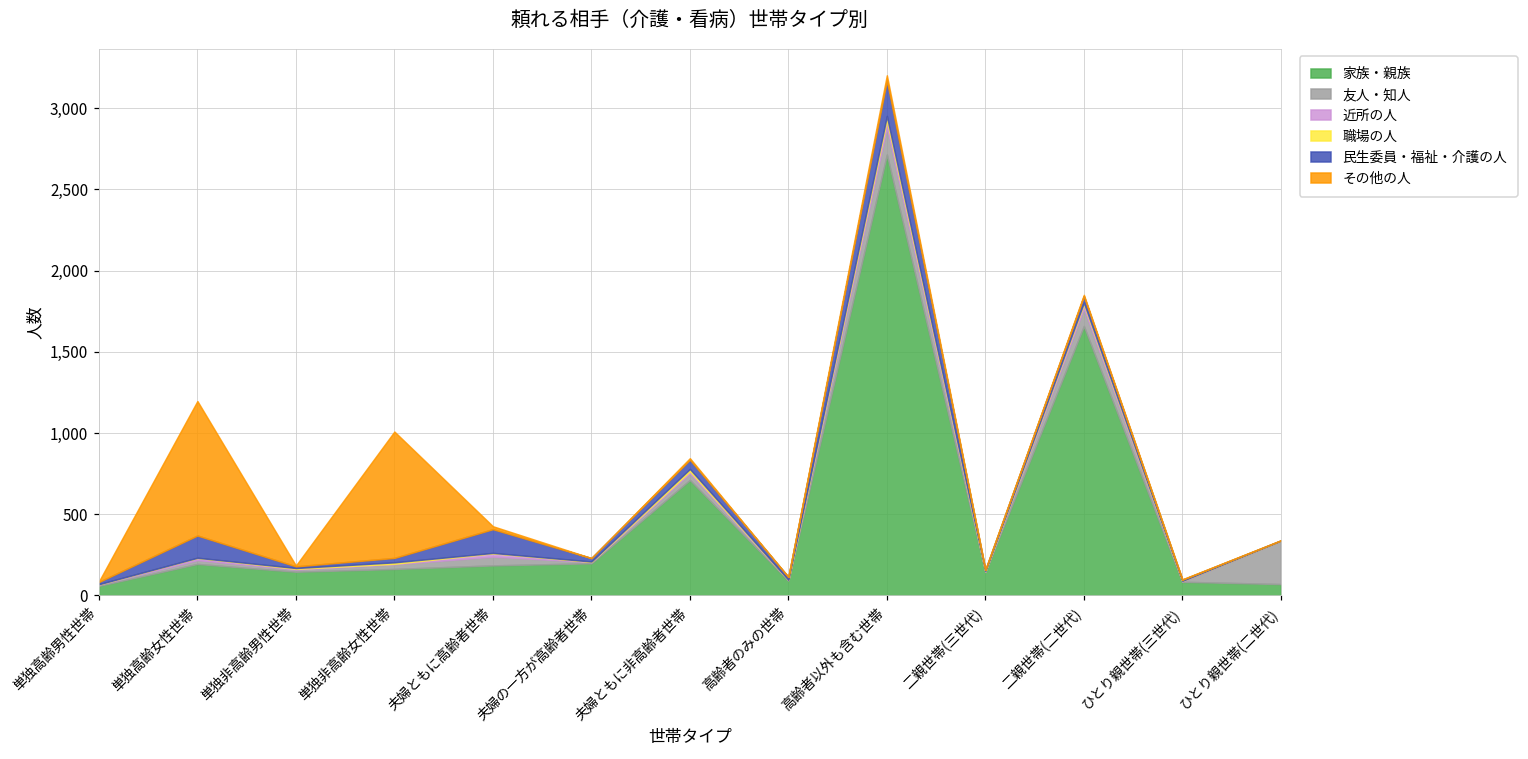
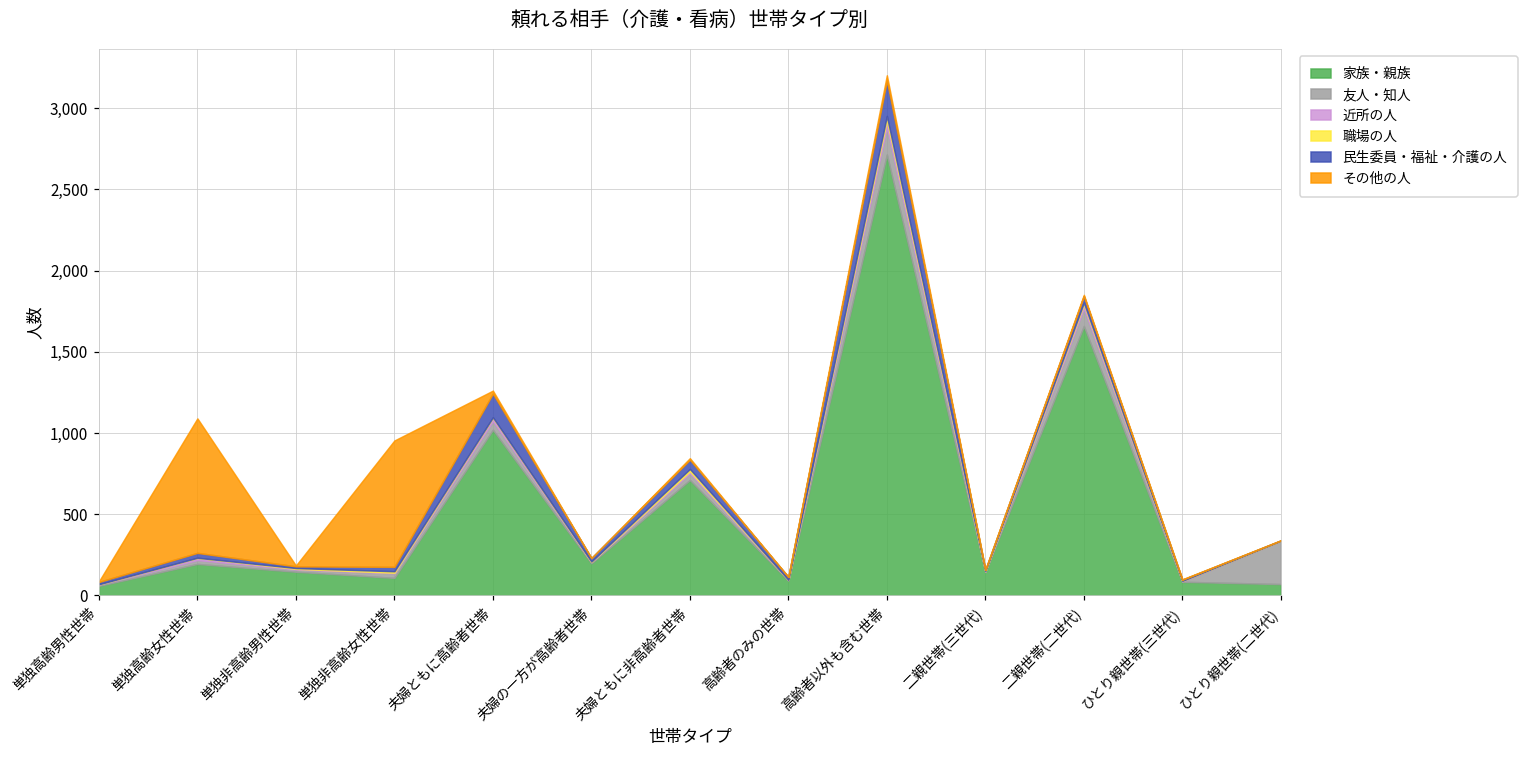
  {
    "家族・親族": {
      "単独高齢女性世帯": "190",
-     "単独非高齢女性世帯": "160",
-     "夫婦ともに高齢者世帯": "190",
+     "単独非高齢女性世帯": "110",
+     "夫婦ともに高齢者世帯": "1,020",
      "夫婦ともに非高齢者世帯": "710",
      "高齢者以外も含む世帯": "2,720",
      "二親世帯(二世代)": "1,660",
      "ひとり親世帯(二世代)": "70"
    },
    "友人・知人": {
      "夫婦ともに高齢者世帯": "50",
      "高齢者以外も含む世帯": "170",
      "二親世帯(二世代)": "110"
    },
    "近所の人": {
      "高齢者以外も含む世帯": "40"
    },
    "職場の人": {
      "高齢者以外も含む世帯": "30"
    },
    "民生委員・福祉・介護の人": {
-     "単独高齢女性世帯": "140",
+     "単独高齢女性世帯": "30",
      "単独非高齢女性世帯": "30",
      "夫婦ともに高齢者世帯": "150",
      "高齢者以外も含む世帯": "220"
    },
    "その他の人": {
      "単独高齢女性世帯": "830",
      "単独非高齢女性世帯": "780",
      "夫婦ともに高齢者世帯": "20",
      "高齢者以外も含む世帯": "30"
    }
  }
